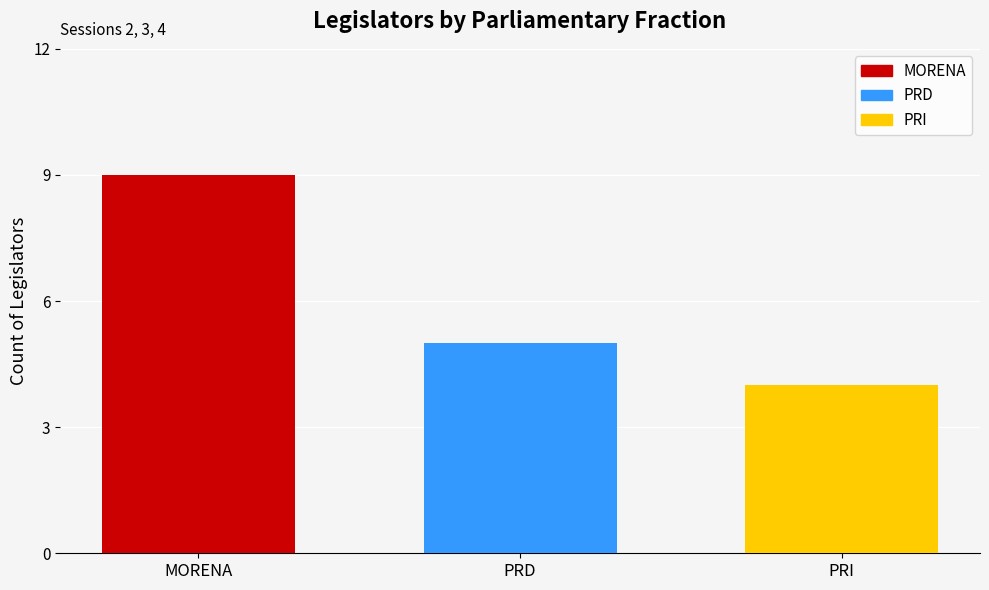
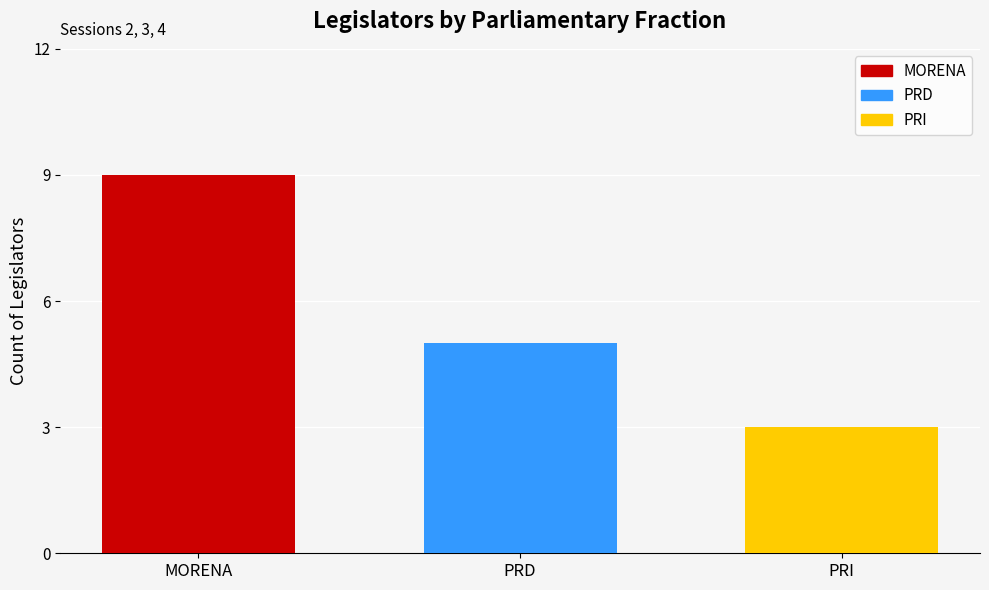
  {
    "MORENA": 9,
    "PRD": 5,
-   "PRI": 4
+   "PRI": 3
  }
